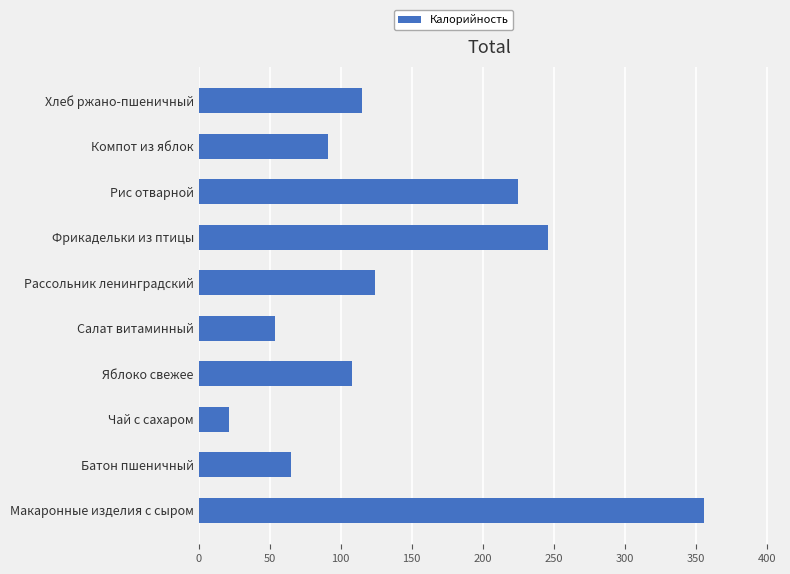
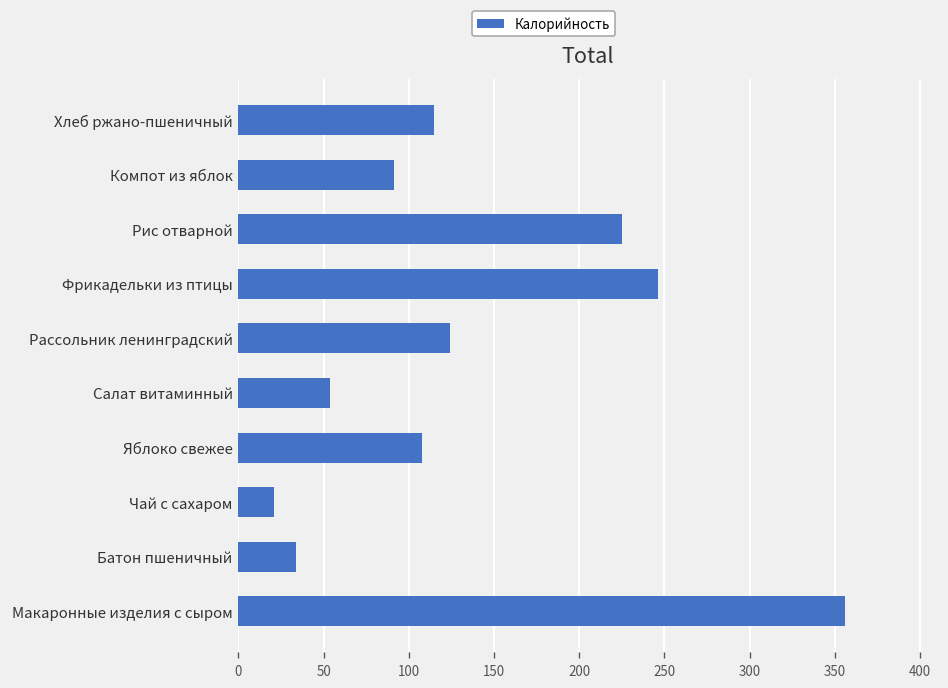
  {
    "Хлеб ржано-пшеничный": 115,
    "Компот из яблок": 91,
    "Рис отварной": 225,
    "Фрикадельки из птицы": 246,
    "Рассольник ленинградский": 124,
    "Салат витаминный": 54,
    "Яблоко свежее": 108,
    "Чай с сахаром": 21,
-   "Батон пшеничный": 65,
+   "Батон пшеничный": 34,
    "Макаронные изделия с сыром": 356
  }
